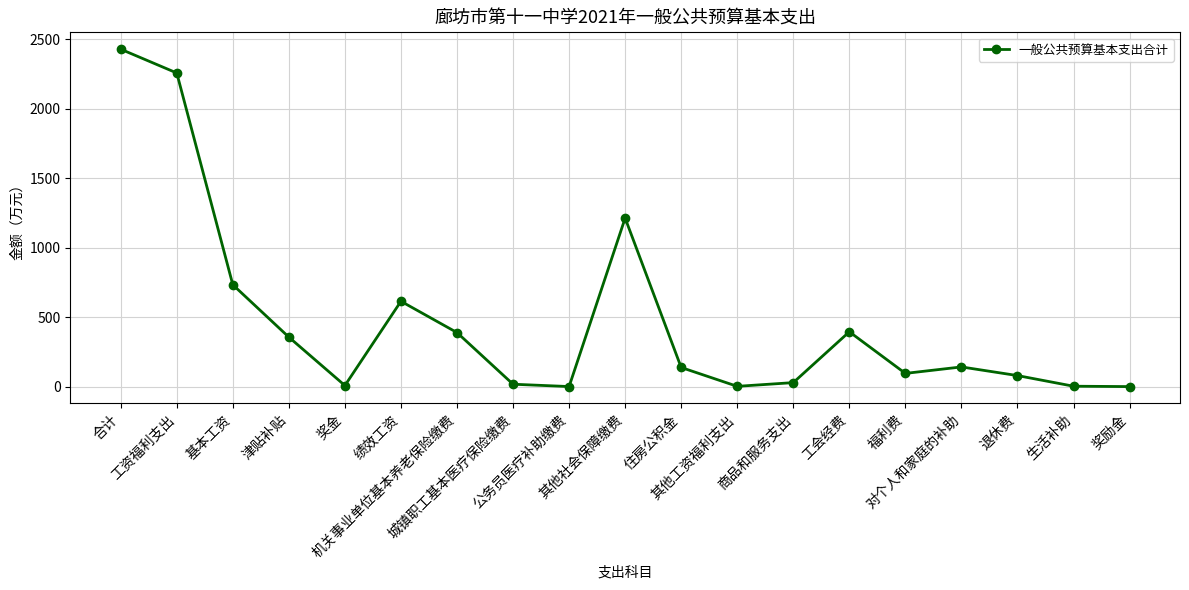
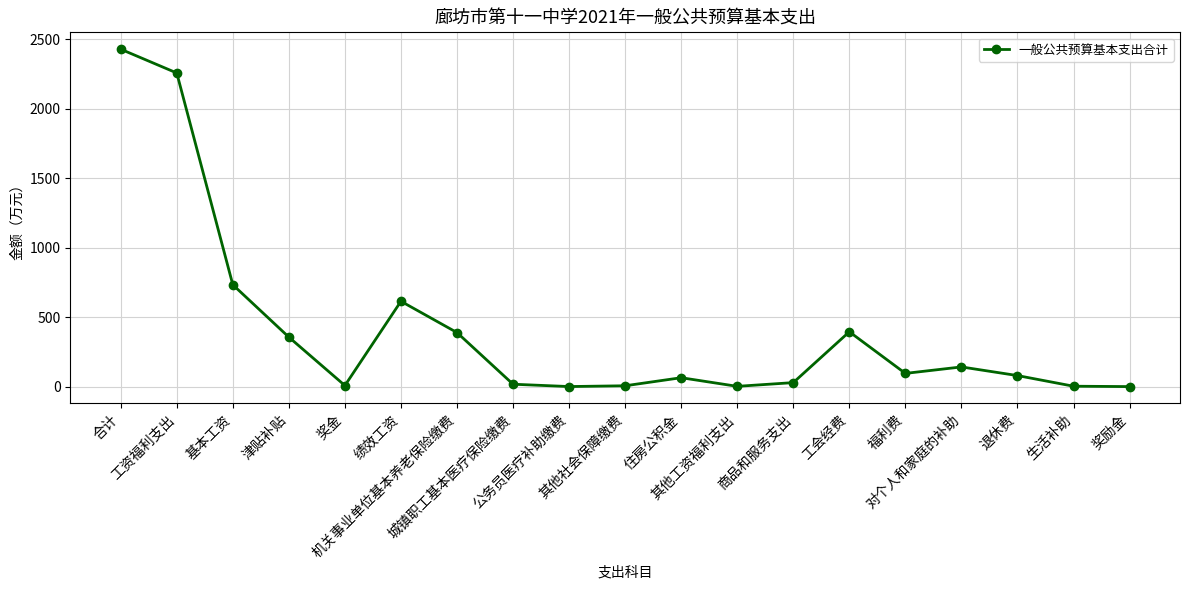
  {
    "合计": 2430,
    "工资福利支出": 2260,
    "基本工资": 730,
    "津贴补贴": 360,
    "奖金": 10,
    "绩效工资": 610,
    "机关事业单位基本养老保险缴费": 390,
    "城镇职工基本医疗保险缴费": 20,
    "公务员医疗补助缴费": 0,
-   "其他社会保障缴费": 1210,
-   "住房公积金": 140,
+   "其他社会保障缴费": 10,
+   "住房公积金": 60,
    "其他工资福利支出": 0,
    "商品和服务支出": 30,
    "工会经费": 390,
    "福利费": 100,
    "对个人和家庭的补助": 140,
    "退休费": 80,
    "生活补助": 0,
    "奖励金": 0
  }
